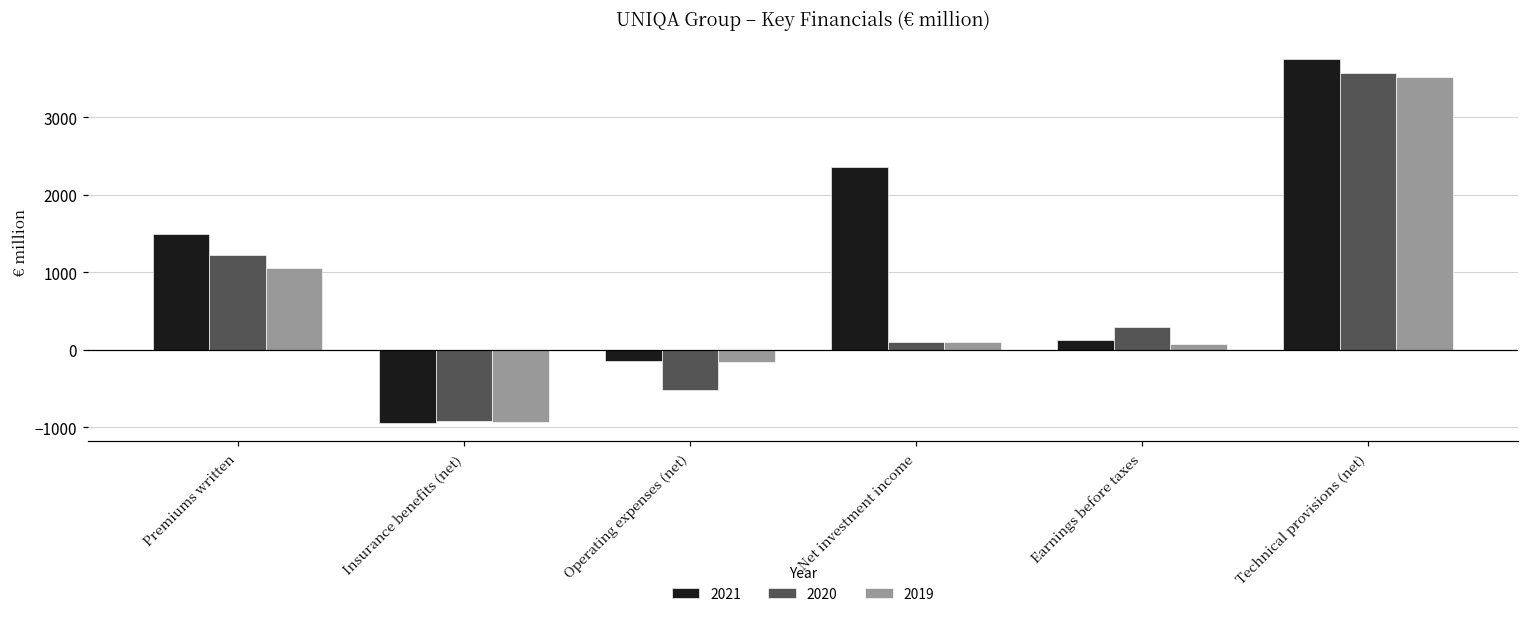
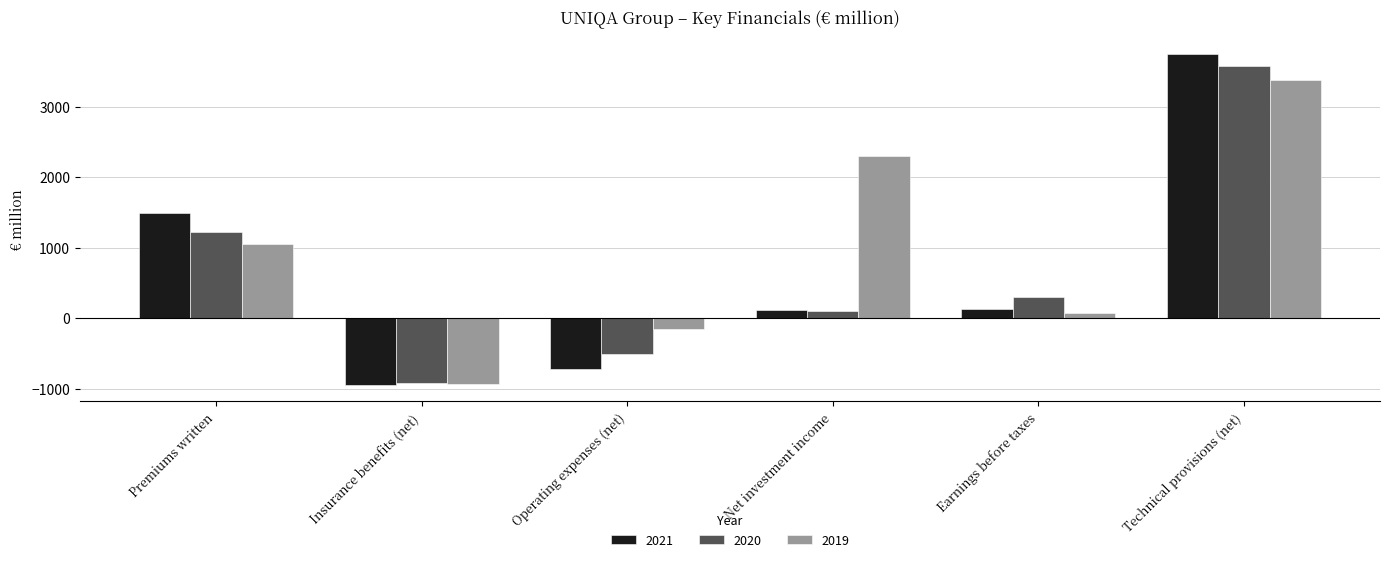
  {
    "2021": {
      "Premiums written": 1500,
      "Insurance benefits (net)": -900,
-     "Operating expenses (net)": -200,
-     "Net investment income": 2400,
+     "Operating expenses (net)": -700,
+     "Net investment income": 100,
      "Earnings before taxes": 100,
      "Technical provisions (net)": 3800
    },
    "2020": {
      "Premiums written": 1200,
      "Insurance benefits (net)": -900,
      "Operating expenses (net)": -500,
      "Net investment income": 100,
      "Earnings before taxes": 300,
      "Technical provisions (net)": 3600
    },
    "2019": {
      "Premiums written": 1100,
      "Insurance benefits (net)": -900,
      "Operating expenses (net)": -200,
-     "Net investment income": 100,
+     "Net investment income": 2300,
      "Earnings before taxes": 100,
-     "Technical provisions (net)": 3500
+     "Technical provisions (net)": 3400
    }
  }
